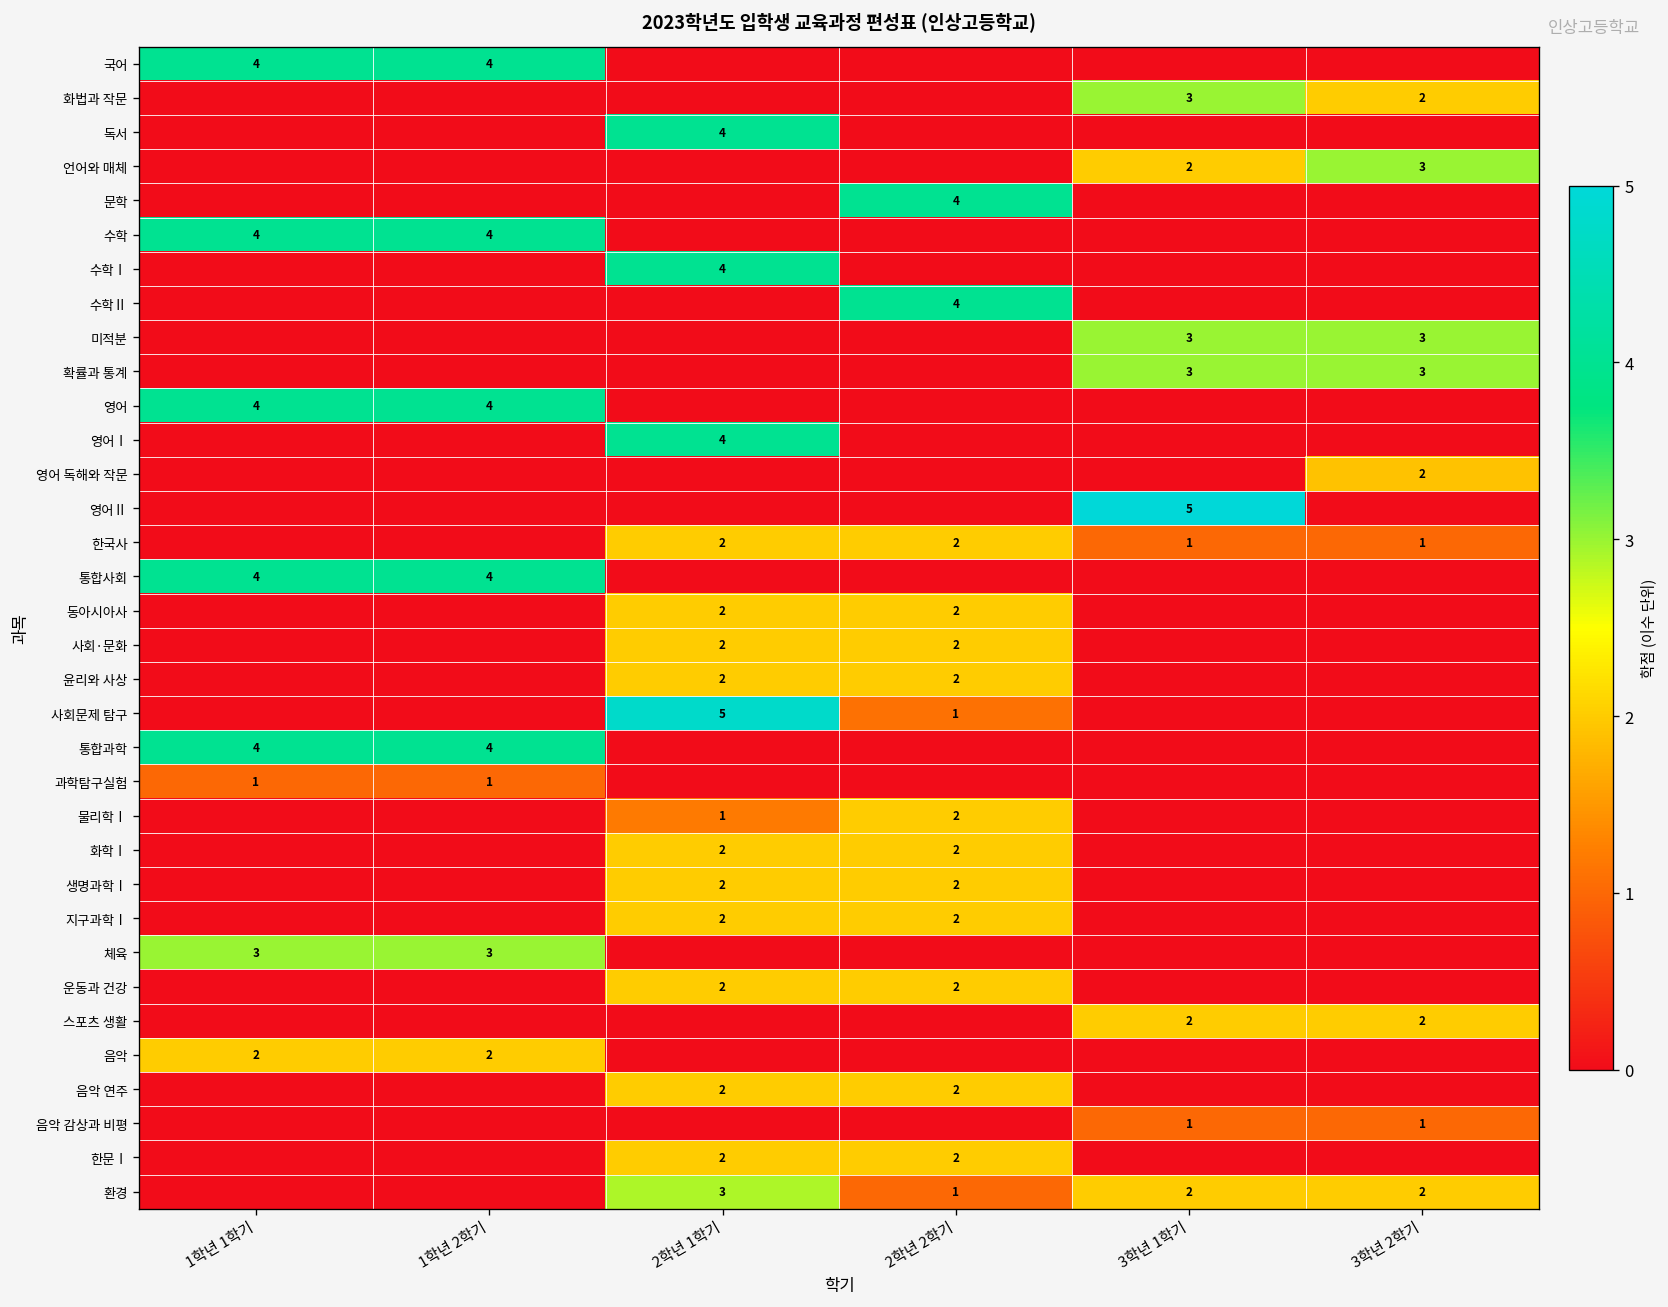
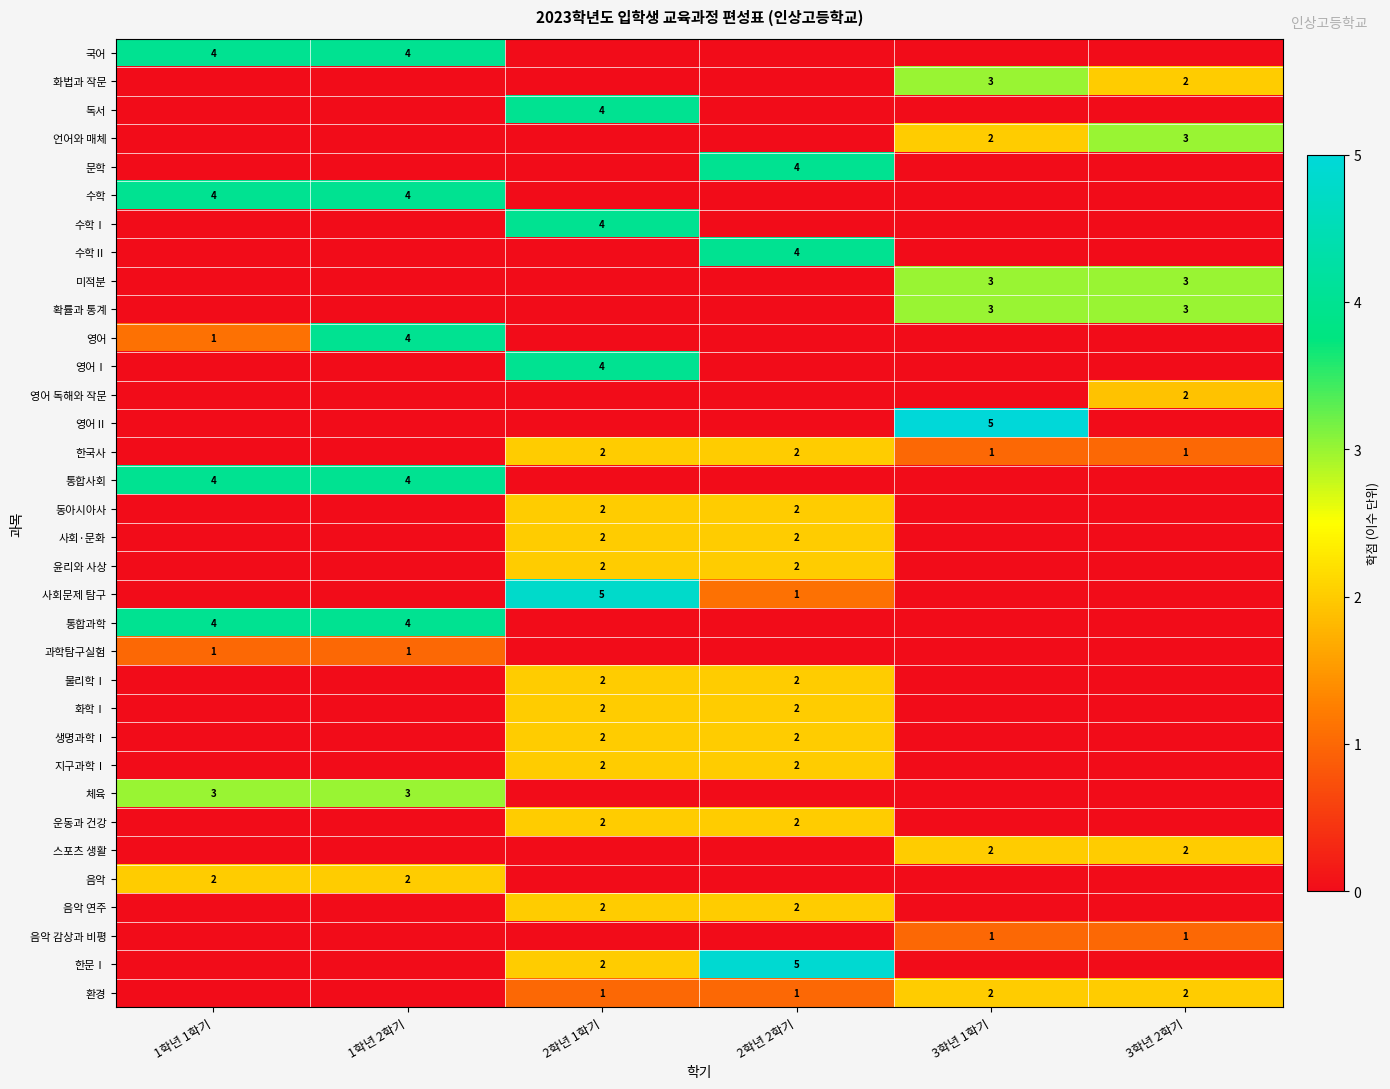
  {
    "국어": {
      "1학년 1학기": 4,
      "1학년 2학기": 4
    },
    "화법과 작문": {
      "3학년 1학기": 3,
      "3학년 2학기": 2
    },
    "독서": {
      "2학년 1학기": 4
    },
    "언어와 매체": {
      "3학년 1학기": 2,
      "3학년 2학기": 3
    },
    "문학": {
      "2학년 2학기": 4
    },
    "수학": {
      "1학년 1학기": 4,
      "1학년 2학기": 4
    },
    "수학Ⅰ": {
      "2학년 1학기": 4
    },
    "수학Ⅱ": {
      "2학년 2학기": 4
    },
    "미적분": {
      "3학년 1학기": 3,
      "3학년 2학기": 3
    },
    "확률과 통계": {
      "3학년 1학기": 3,
      "3학년 2학기": 3
    },
    "영어": {
-     "1학년 1학기": 4,
+     "1학년 1학기": 1,
      "1학년 2학기": 4
    },
    "영어Ⅰ": {
      "2학년 1학기": 4
    },
    "영어 독해와 작문": {
      "3학년 2학기": 2
    },
    "영어Ⅱ": {
      "3학년 1학기": 5
    },
    "한국사": {
      "2학년 1학기": 2,
      "2학년 2학기": 2,
      "3학년 1학기": 1,
      "3학년 2학기": 1
    },
    "통합사회": {
      "1학년 1학기": 4,
      "1학년 2학기": 4
    },
    "동아시아사": {
      "2학년 1학기": 2,
      "2학년 2학기": 2
    },
    "사회·문화": {
      "2학년 1학기": 2,
      "2학년 2학기": 2
    },
    "윤리와 사상": {
      "2학년 1학기": 2,
      "2학년 2학기": 2
    },
    "사회문제 탐구": {
      "2학년 1학기": 5,
      "2학년 2학기": 1
    },
    "통합과학": {
      "1학년 1학기": 4,
      "1학년 2학기": 4
    },
    "과학탐구실험": {
      "1학년 1학기": 1,
      "1학년 2학기": 1
    },
    "물리학Ⅰ": {
-     "2학년 1학기": 1,
+     "2학년 1학기": 2,
      "2학년 2학기": 2
    },
    "화학Ⅰ": {
      "2학년 1학기": 2,
      "2학년 2학기": 2
    },
    "생명과학Ⅰ": {
      "2학년 1학기": 2,
      "2학년 2학기": 2
    },
    "지구과학Ⅰ": {
      "2학년 1학기": 2,
      "2학년 2학기": 2
    },
    "체육": {
      "1학년 1학기": 3,
      "1학년 2학기": 3
    },
    "운동과 건강": {
      "2학년 1학기": 2,
      "2학년 2학기": 2
    },
    "스포츠 생활": {
      "3학년 1학기": 2,
      "3학년 2학기": 2
    },
    "음악": {
      "1학년 1학기": 2,
      "1학년 2학기": 2
    },
    "음악 연주": {
      "2학년 1학기": 2,
      "2학년 2학기": 2
    },
    "음악 감상과 비평": {
      "3학년 1학기": 1,
      "3학년 2학기": 1
    },
    "한문Ⅰ": {
      "2학년 1학기": 2,
-     "2학년 2학기": 2
+     "2학년 2학기": 5
    },
    "환경": {
-     "2학년 1학기": 3,
+     "2학년 1학기": 1,
      "2학년 2학기": 1,
      "3학년 1학기": 2,
      "3학년 2학기": 2
    }
  }
